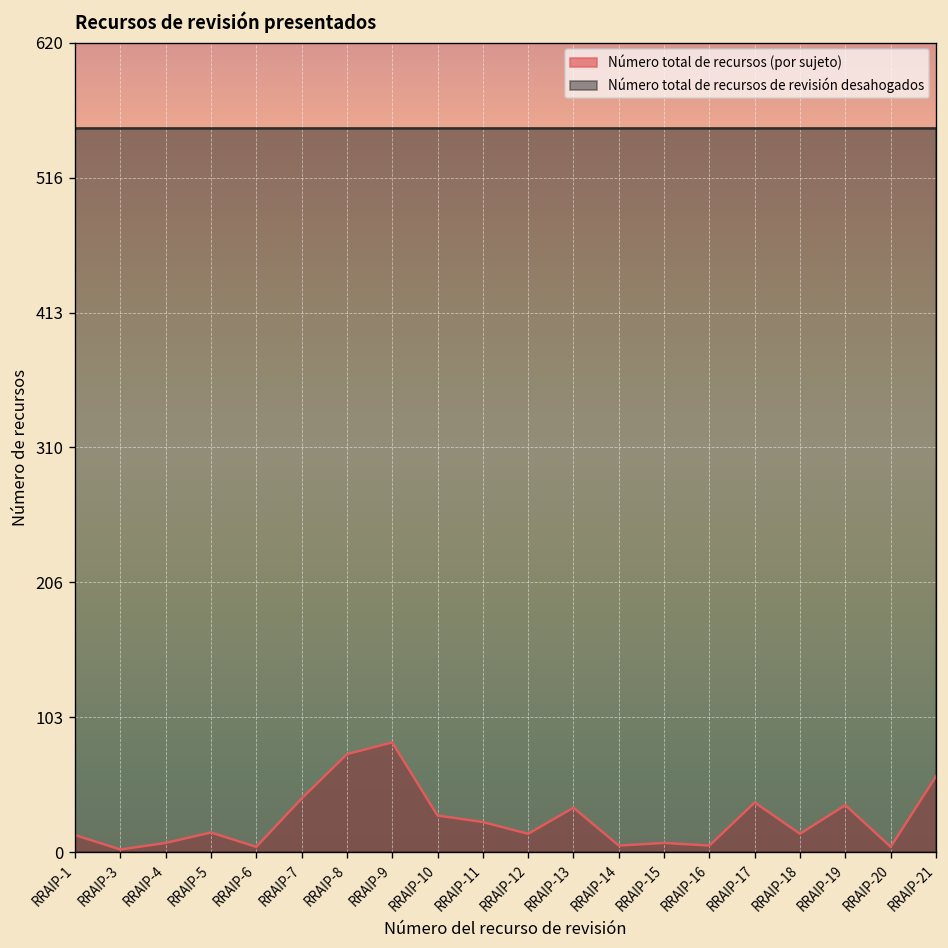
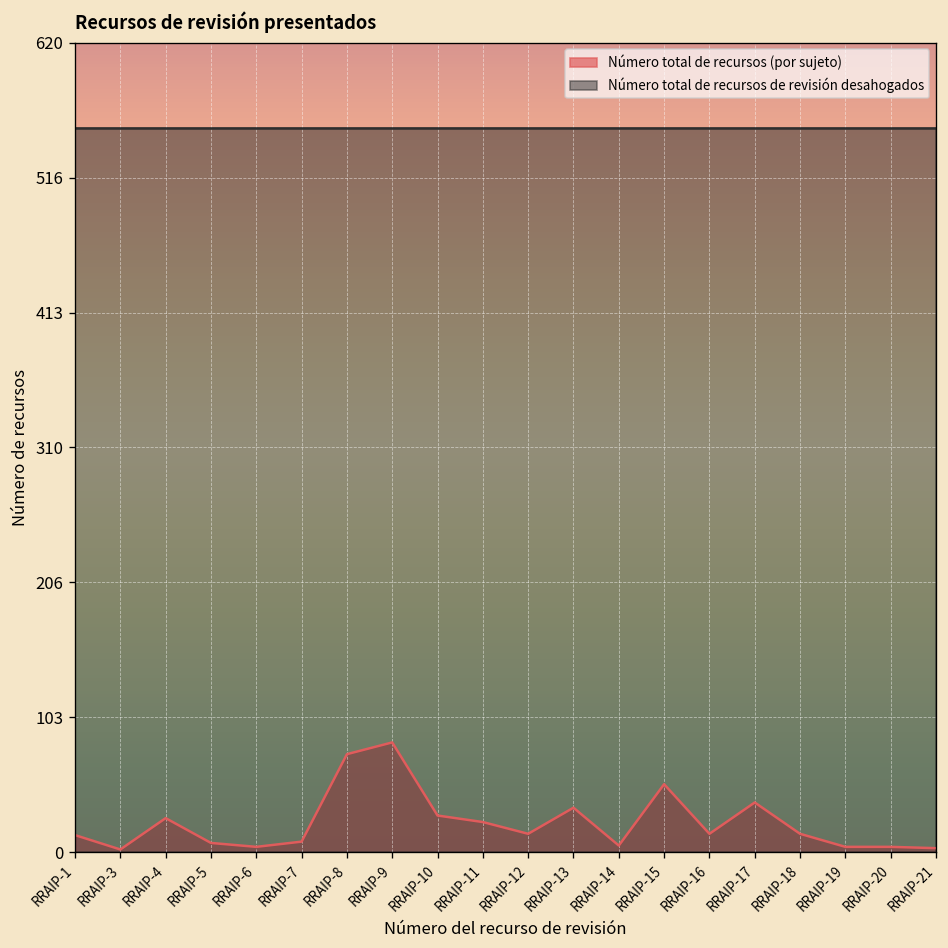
  {
    "Número total de recursos (por sujeto)": {
      "RRAIP-1": 13,
      "RRAIP-3": 2,
-     "RRAIP-4": 7,
-     "RRAIP-5": 15,
+     "RRAIP-4": 26,
+     "RRAIP-5": 7,
      "RRAIP-6": 4,
-     "RRAIP-7": 41,
+     "RRAIP-7": 8,
      "RRAIP-8": 75,
      "RRAIP-9": 84,
      "RRAIP-10": 28,
      "RRAIP-11": 23,
      "RRAIP-12": 14,
      "RRAIP-13": 34,
      "RRAIP-14": 5,
-     "RRAIP-15": 7,
-     "RRAIP-16": 5,
+     "RRAIP-15": 52,
+     "RRAIP-16": 14,
      "RRAIP-17": 38,
      "RRAIP-18": 14,
-     "RRAIP-19": 36,
+     "RRAIP-19": 4,
      "RRAIP-20": 4,
-     "RRAIP-21": 58
+     "RRAIP-21": 3
    },
    "Número total de recursos de revisión desahogados": {
      "RRAIP-1": 555,
      "RRAIP-3": 555,
      "RRAIP-4": 555,
      "RRAIP-5": 555,
      "RRAIP-6": 555,
      "RRAIP-7": 555,
      "RRAIP-8": 555,
      "RRAIP-9": 555,
      "RRAIP-10": 555,
      "RRAIP-11": 555,
      "RRAIP-12": 555,
      "RRAIP-13": 555,
      "RRAIP-14": 555,
      "RRAIP-15": 555,
      "RRAIP-16": 555,
      "RRAIP-17": 555,
      "RRAIP-18": 555,
      "RRAIP-19": 555,
      "RRAIP-20": 555,
      "RRAIP-21": 555
    }
  }
